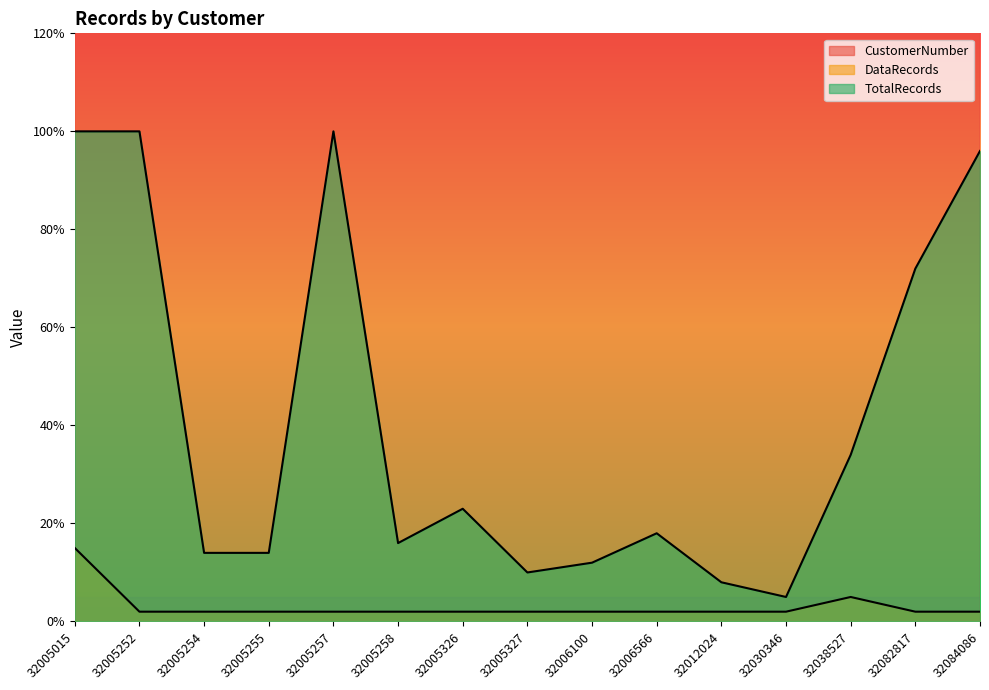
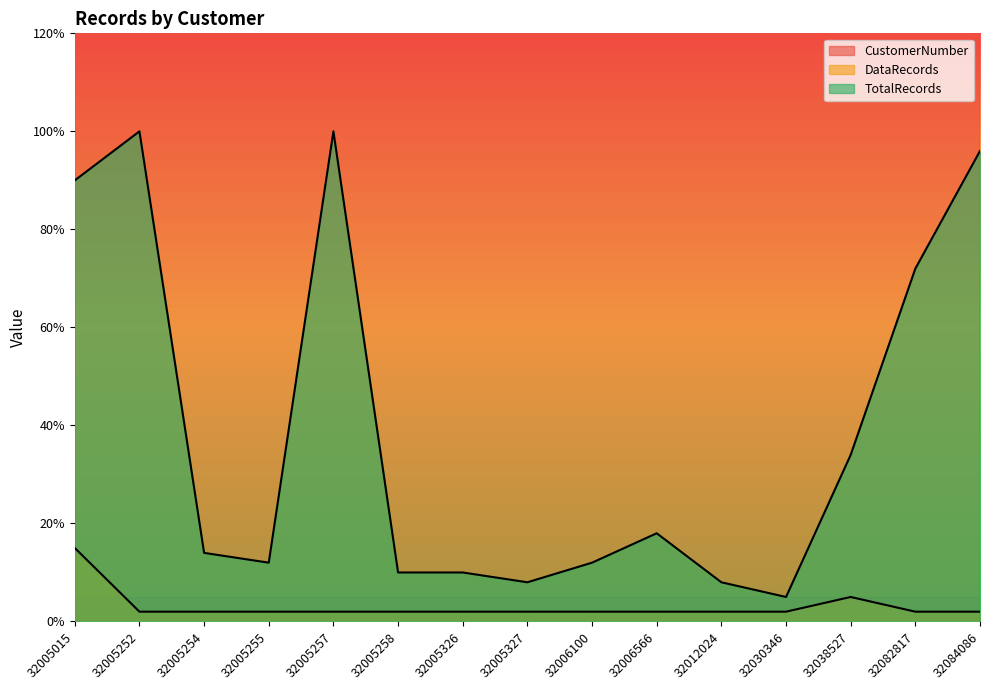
  {
    "DataRecords": {
      "32005015": "15%"
    },
    "TotalRecords": {
-     "32005015": "100%",
+     "32005015": "90%",
      "32005252": "100%",
      "32005254": "14%",
-     "32005255": "14%",
+     "32005255": "12%",
      "32005257": "100%",
-     "32005258": "16%",
-     "32005326": "23%",
-     "32005327": "10%",
+     "32005258": "10%",
+     "32005326": "10%",
+     "32005327": "8%",
      "32006100": "12%",
      "32006566": "18%",
      "32012024": "8%",
      "32038527": "34%",
      "32082817": "72%",
      "32084086": "96%"
    }
  }
